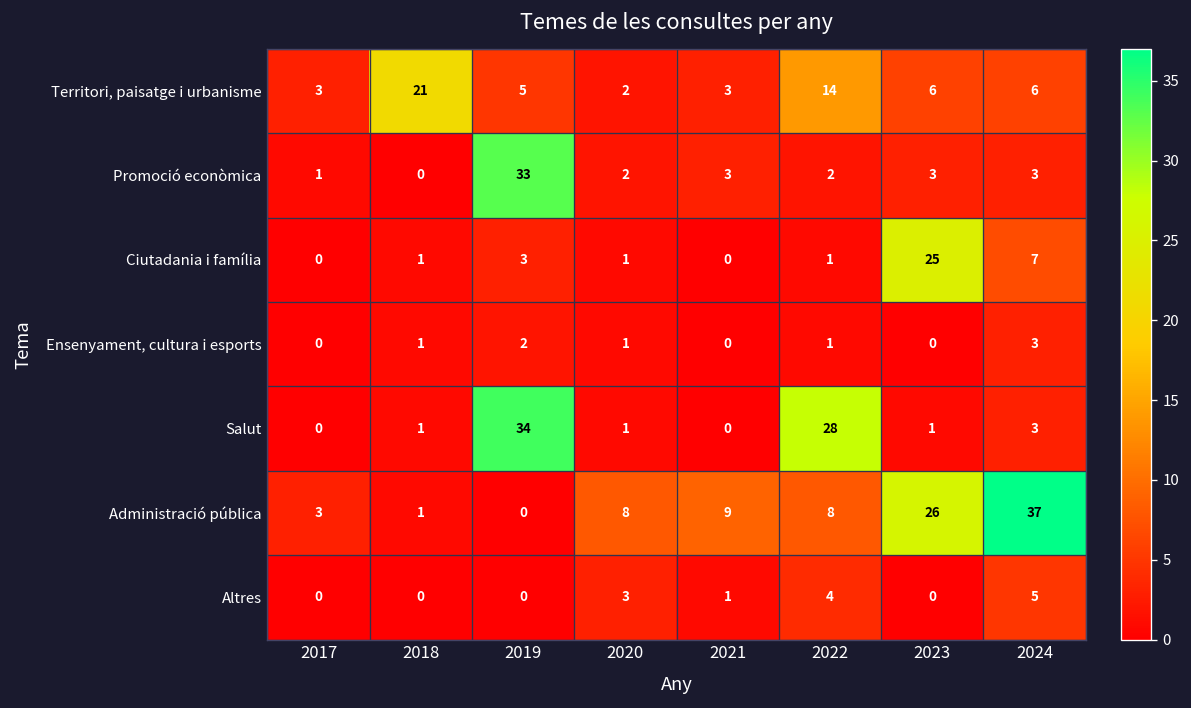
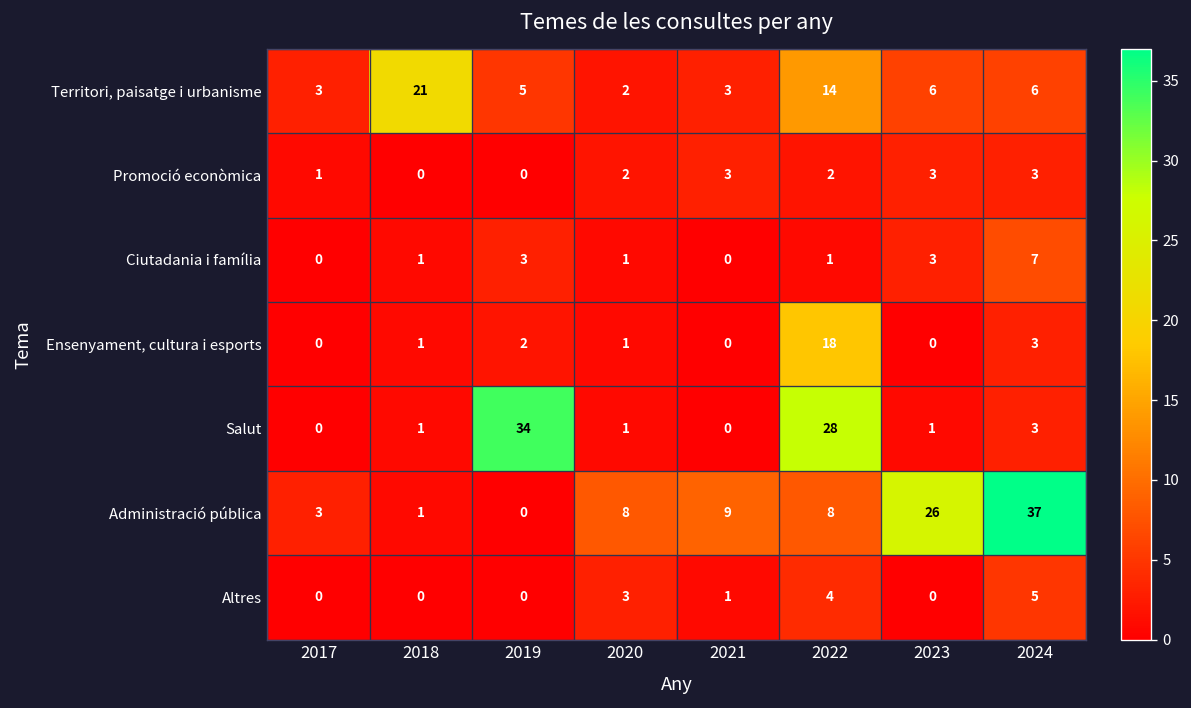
  {
    "Territori, paisatge i urbanisme": {
      "2017": 3,
      "2018": 21,
      "2019": 5,
      "2020": 2,
      "2021": 3,
      "2022": 14,
      "2023": 6,
      "2024": 6
    },
    "Promoció econòmica": {
      "2017": 1,
      "2018": 0,
-     "2019": 33,
+     "2019": 0,
      "2020": 2,
      "2021": 3,
      "2022": 2,
      "2023": 3,
      "2024": 3
    },
    "Ciutadania i família": {
      "2017": 0,
      "2018": 1,
      "2019": 3,
      "2020": 1,
      "2021": 0,
      "2022": 1,
-     "2023": 25,
+     "2023": 3,
      "2024": 7
    },
    "Ensenyament, cultura i esports": {
      "2017": 0,
      "2018": 1,
      "2019": 2,
      "2020": 1,
      "2021": 0,
-     "2022": 1,
+     "2022": 18,
      "2023": 0,
      "2024": 3
    },
    "Salut": {
      "2017": 0,
      "2018": 1,
      "2019": 34,
      "2020": 1,
      "2021": 0,
      "2022": 28,
      "2023": 1,
      "2024": 3
    },
    "Administració pública": {
      "2017": 3,
      "2018": 1,
      "2019": 0,
      "2020": 8,
      "2021": 9,
      "2022": 8,
      "2023": 26,
      "2024": 37
    },
    "Altres": {
      "2017": 0,
      "2018": 0,
      "2019": 0,
      "2020": 3,
      "2021": 1,
      "2022": 4,
      "2023": 0,
      "2024": 5
    }
  }
